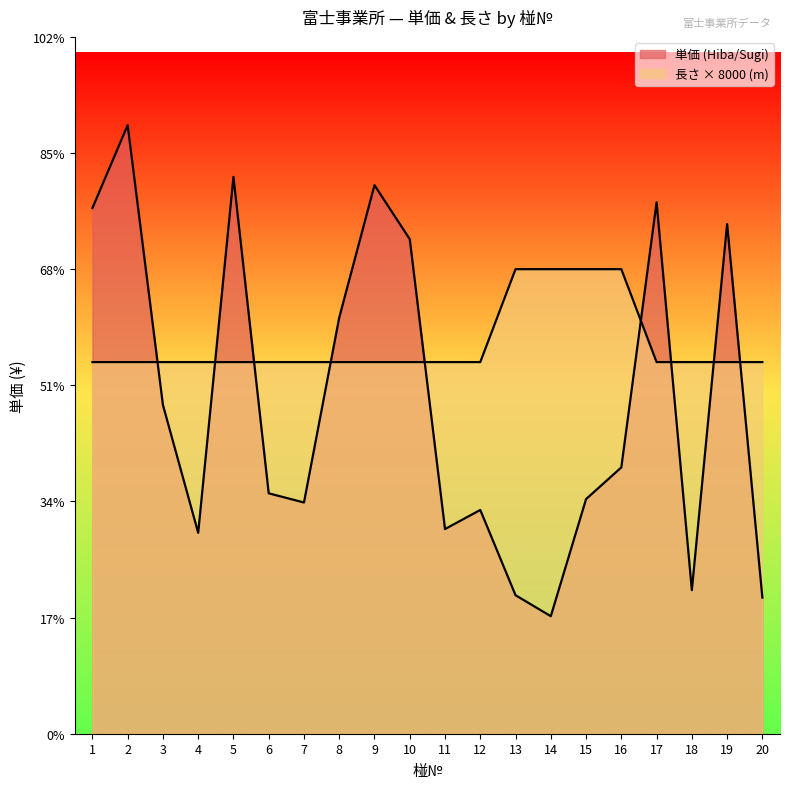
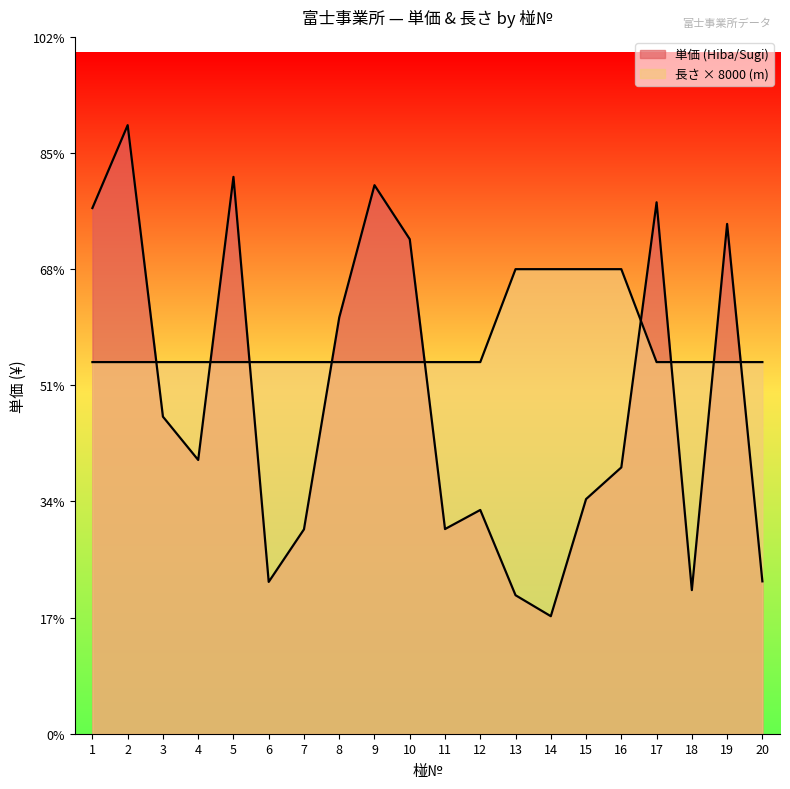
  {
    "単価 (Hiba/Sugi)": {
      "1": "77%",
      "2": "89%",
-     "3": "48%",
-     "4": "29%",
+     "3": "46%",
+     "4": "40%",
      "5": "82%",
-     "6": "35%",
-     "7": "34%",
+     "6": "22%",
+     "7": "30%",
      "8": "61%",
      "9": "80%",
      "10": "72%",
      "11": "30%",
      "12": "33%",
      "13": "20%",
      "14": "17%",
      "15": "34%",
      "16": "39%",
      "17": "78%",
      "18": "21%",
      "19": "75%",
-     "20": "20%"
+     "20": "22%"
    },
    "長さ × 8000 (m)": {
      "1": "54%",
      "2": "54%",
      "3": "54%",
      "4": "54%",
      "5": "54%",
      "6": "54%",
      "7": "54%",
      "8": "54%",
      "9": "54%",
      "10": "54%",
      "11": "54%",
      "12": "54%",
      "13": "68%",
      "14": "68%",
      "15": "68%",
      "16": "68%",
      "17": "54%",
      "18": "54%",
      "19": "54%",
      "20": "54%"
    }
  }
